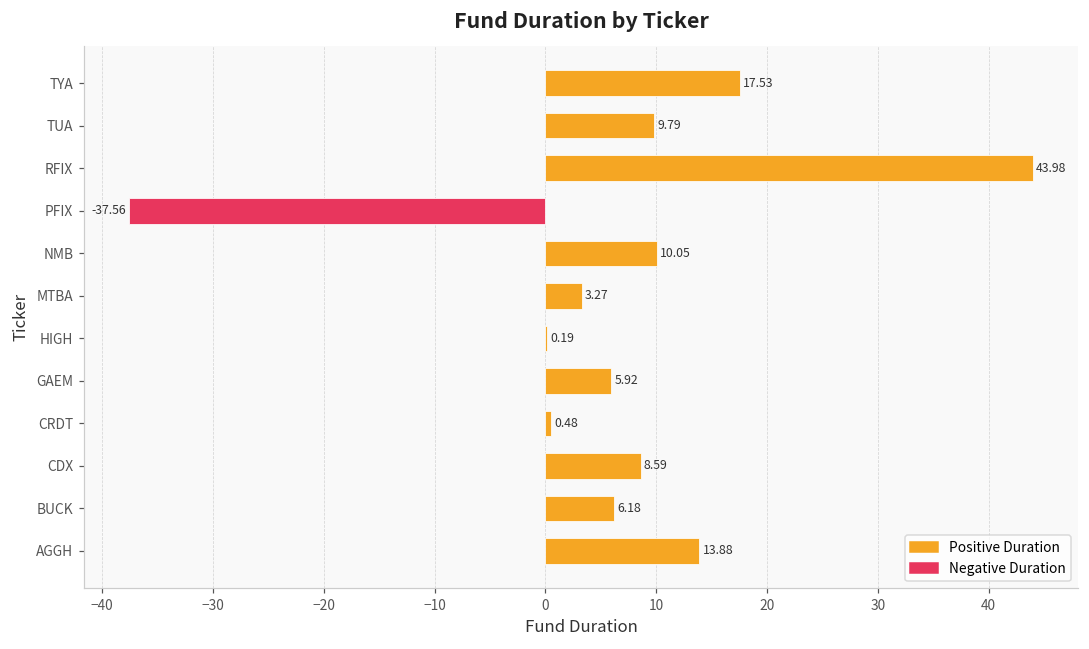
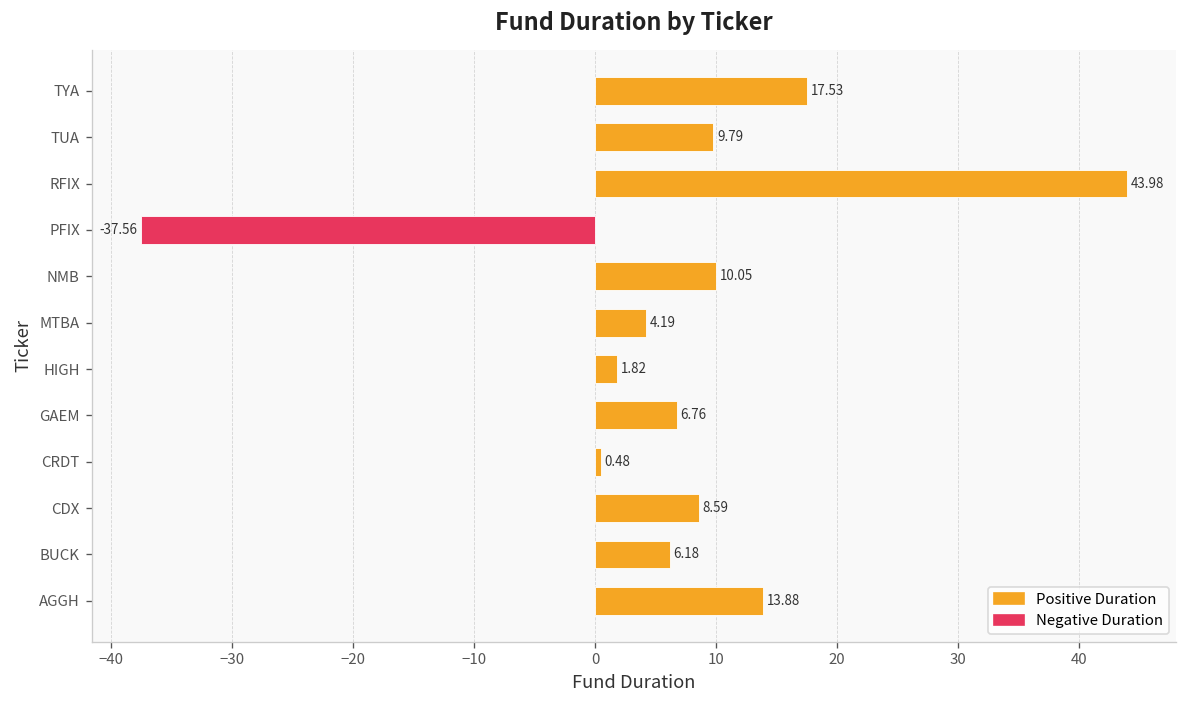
  {
    "TYA": 17.53,
    "TUA": 9.79,
    "RFIX": 43.98,
    "PFIX": -37.56,
    "NMB": 10.05,
-   "MTBA": 3.27,
-   "HIGH": 0.19,
-   "GAEM": 5.92,
+   "MTBA": 4.19,
+   "HIGH": 1.82,
+   "GAEM": 6.76,
    "CRDT": 0.48,
    "CDX": 8.59,
    "BUCK": 6.18,
    "AGGH": 13.88
  }
